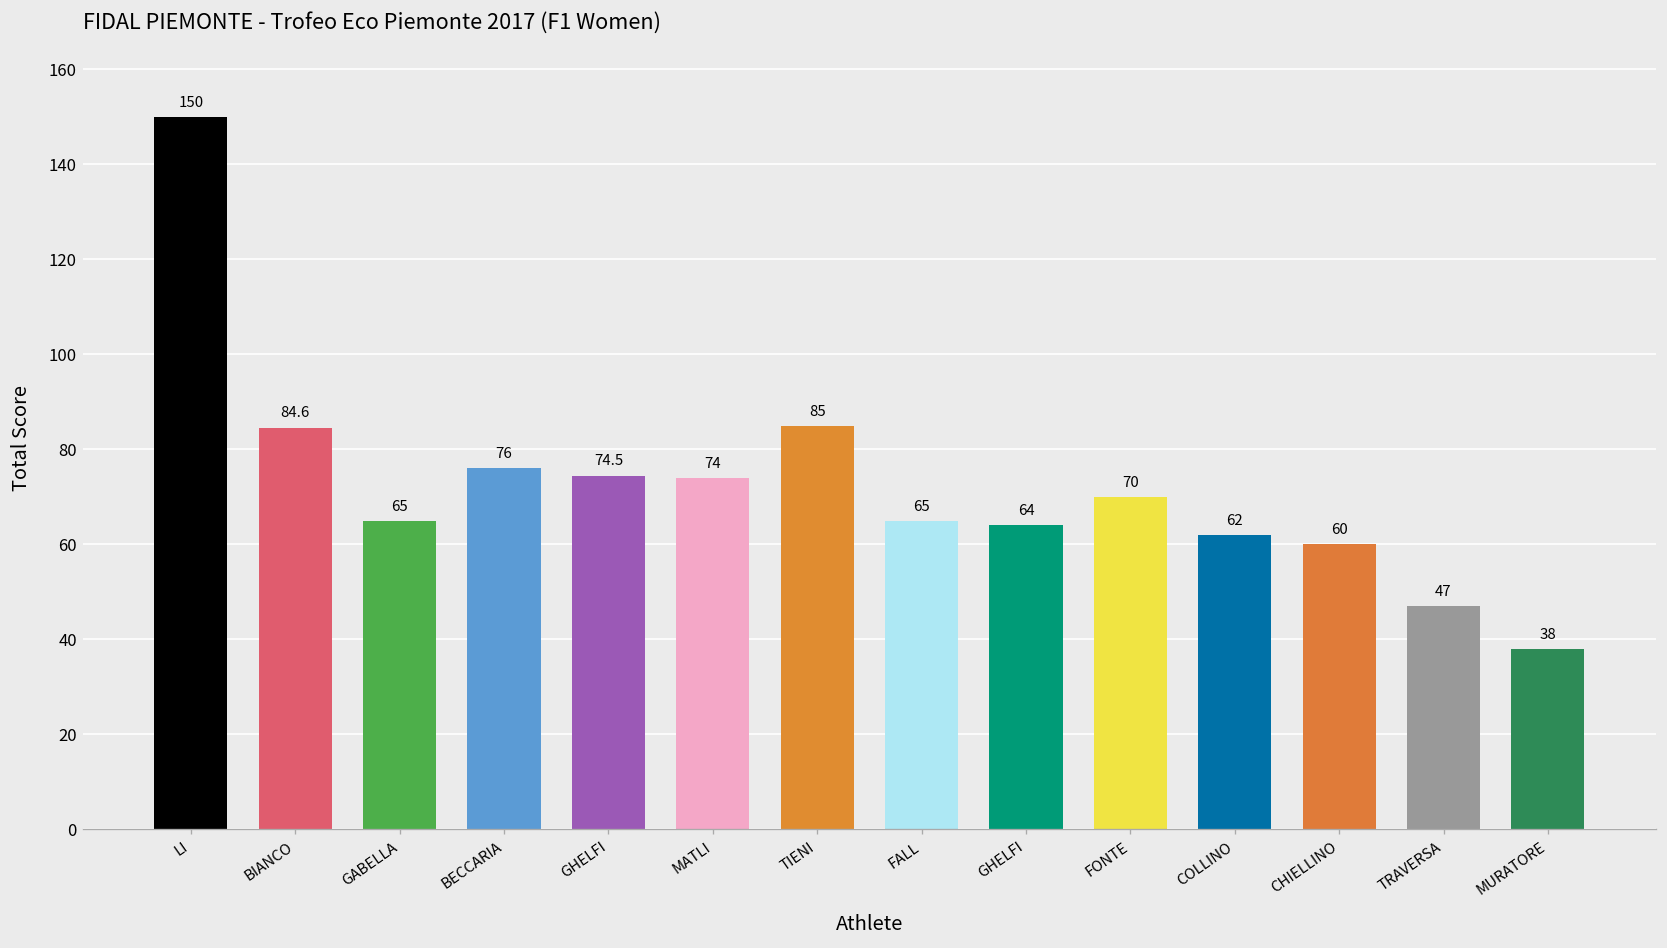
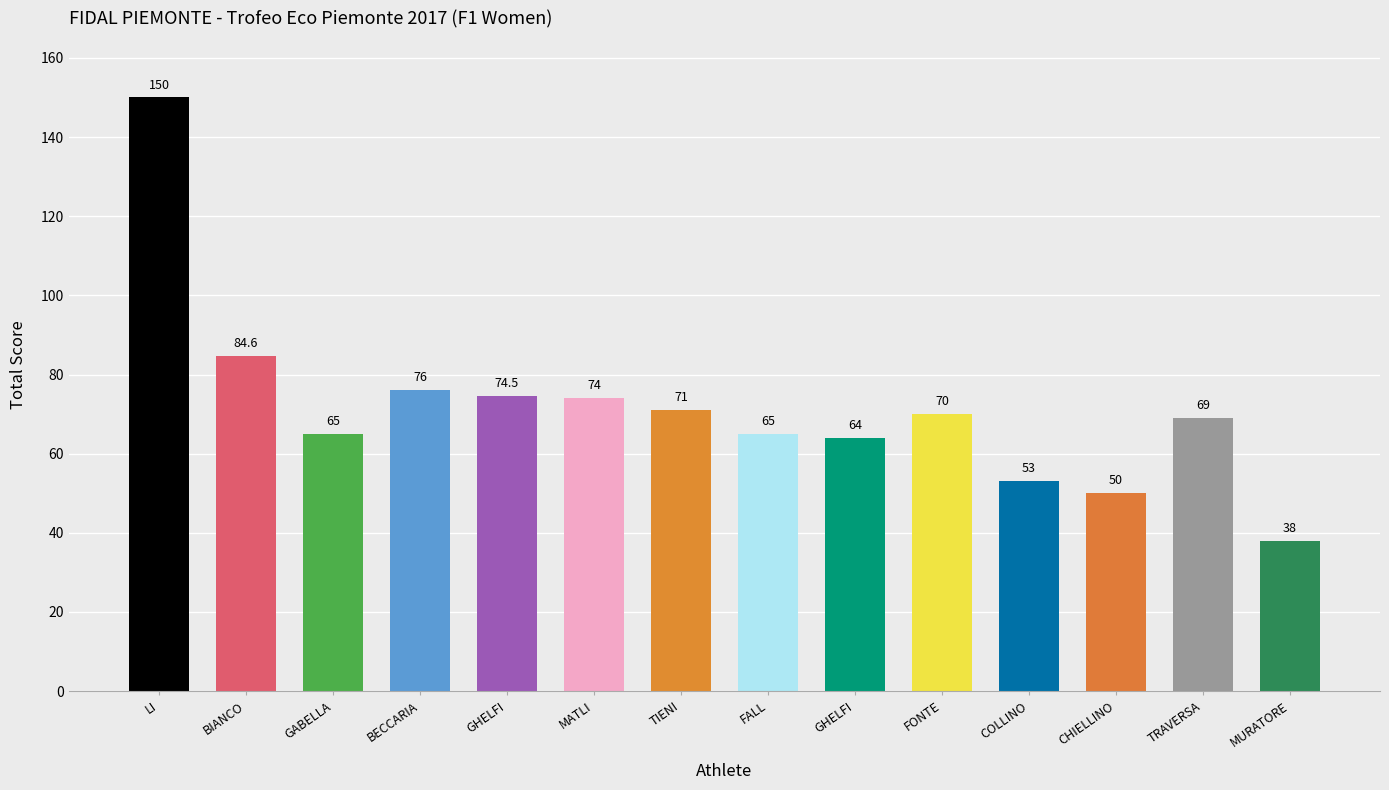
  {
    "LI": 150,
    "BIANCO": 84.6,
    "GABELLA": 65,
    "BECCARIA": 76,
    "MATLI": 74,
-   "TIENI": 85,
+   "TIENI": 71,
    "FALL": 65,
    "FONTE": 70,
-   "COLLINO": 62,
-   "CHIELLINO": 60,
-   "TRAVERSA": 47,
+   "COLLINO": 53,
+   "CHIELLINO": 50,
+   "TRAVERSA": 69,
    "MURATORE": 38
  }
